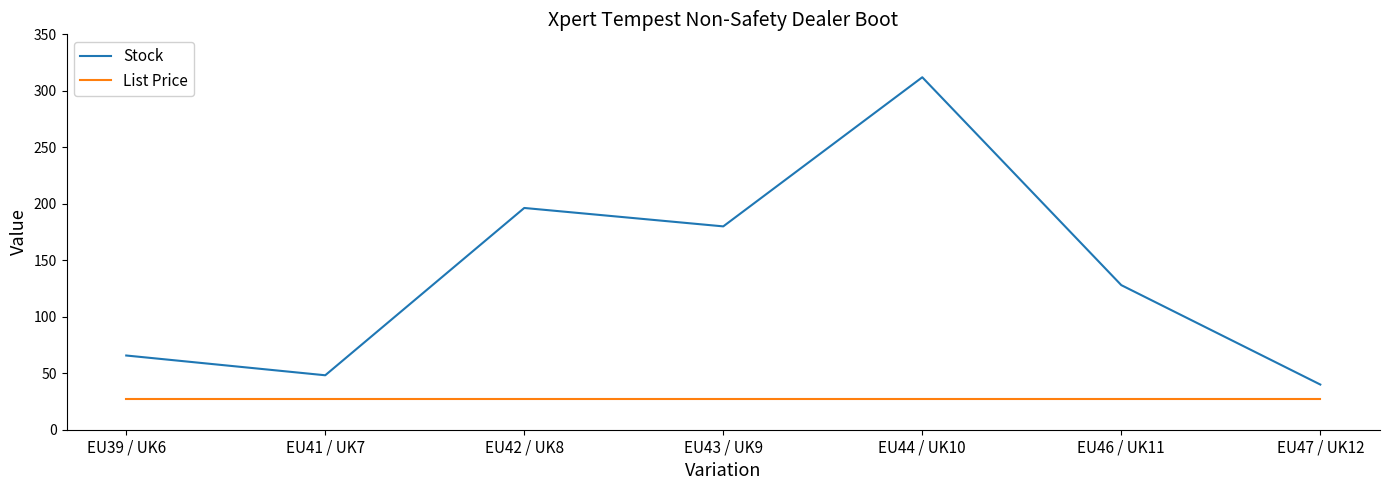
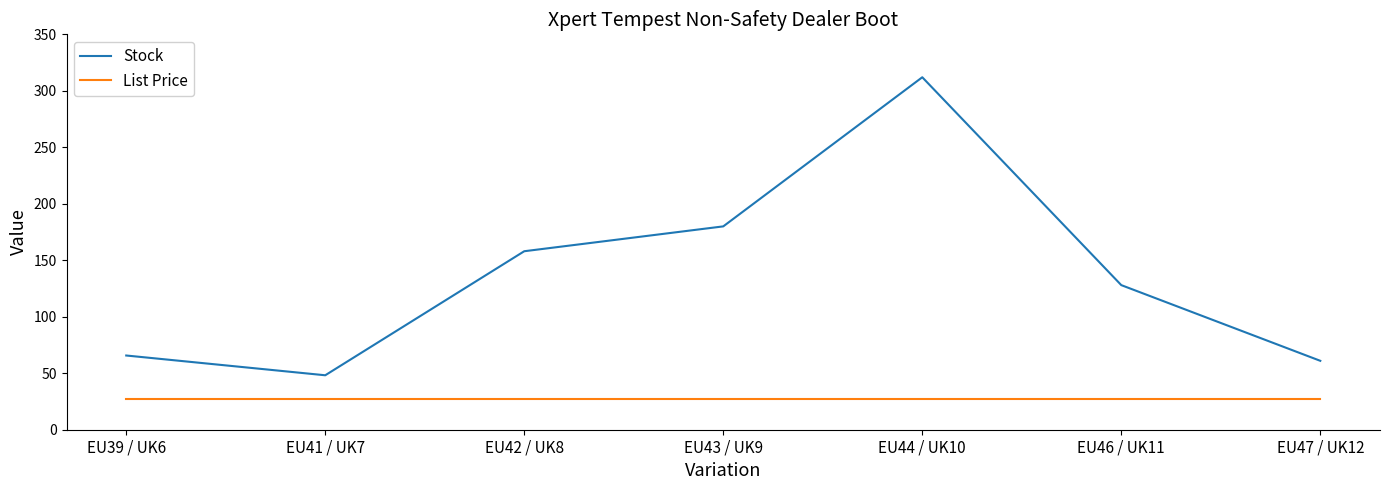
  {
    "Stock": {
      "EU39 / UK6": 66,
      "EU41 / UK7": 48,
-     "EU42 / UK8": 196,
+     "EU42 / UK8": 158,
      "EU43 / UK9": 180,
      "EU44 / UK10": 312,
      "EU46 / UK11": 128,
-     "EU47 / UK12": 40
+     "EU47 / UK12": 61
    },
    "List Price": {
      "EU39 / UK6": 27,
      "EU41 / UK7": 27,
      "EU42 / UK8": 27,
      "EU43 / UK9": 27,
      "EU44 / UK10": 27,
      "EU46 / UK11": 27,
      "EU47 / UK12": 27
    }
  }
